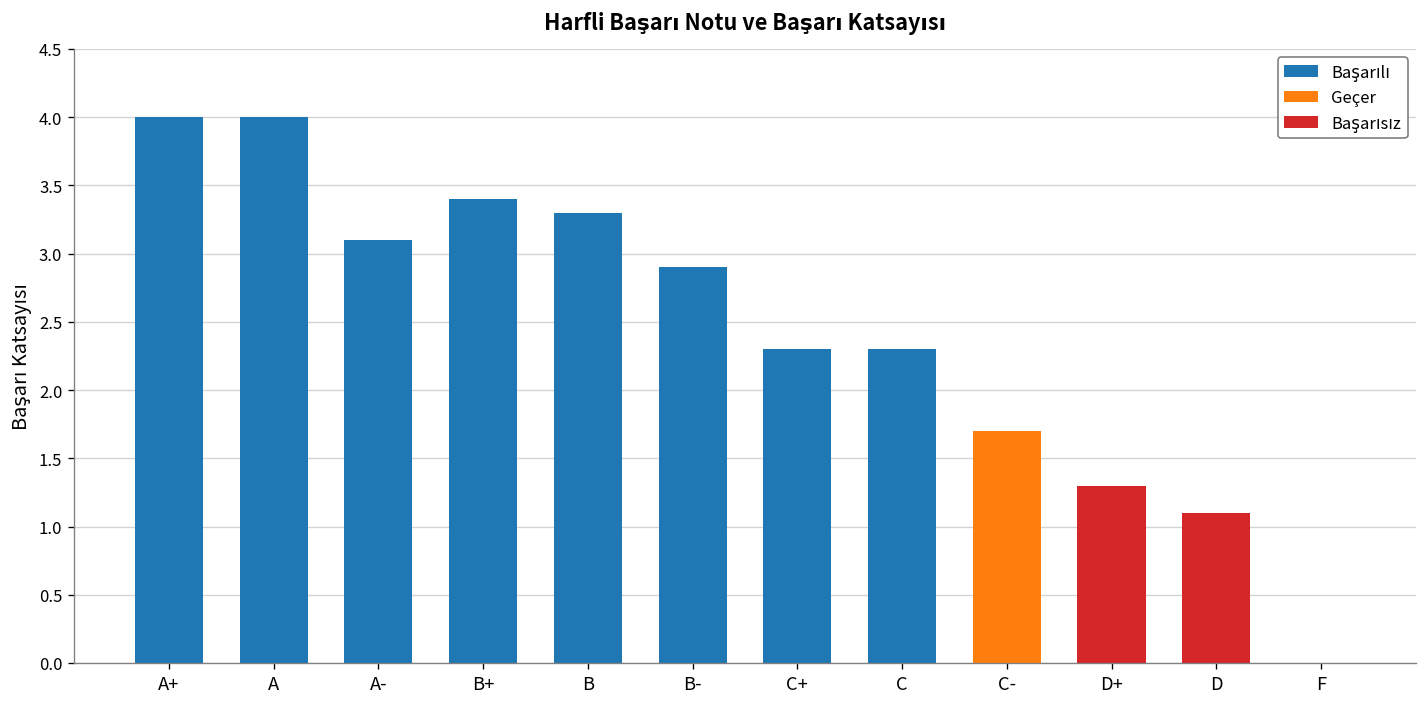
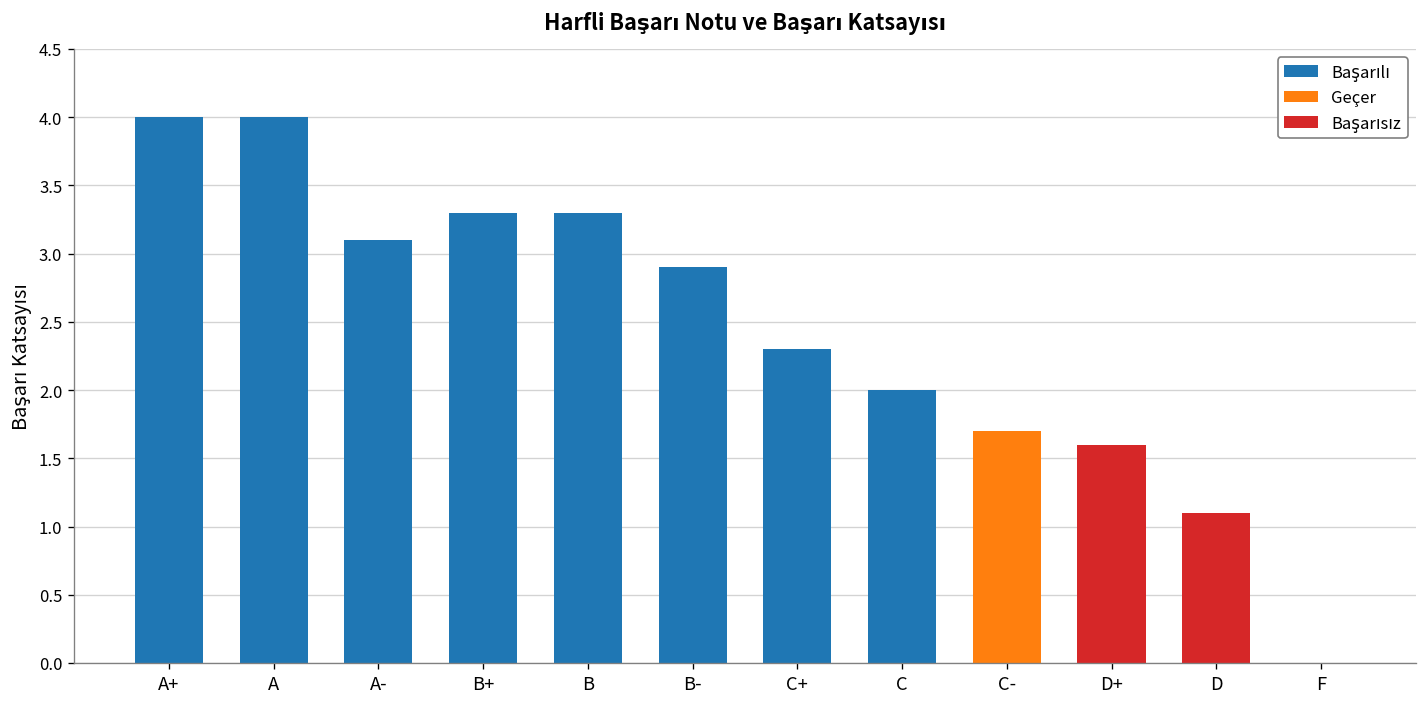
  {
    "Başarılı": {
      "A+": 4.0,
      "A": 4.0,
      "A-": 3.1,
-     "B+": 3.4,
+     "B+": 3.3,
      "B": 3.3,
      "B-": 2.9,
      "C+": 2.3,
-     "C": 2.3,
+     "C": 2.0,
      "C-": 0.0,
      "D+": 0.0,
      "D": 0.0,
      "F": 0.0
    },
    "Geçer": {
      "A+": 0.0,
      "A": 0.0,
      "A-": 0.0,
      "B+": 0.0,
      "B": 0.0,
      "B-": 0.0,
      "C+": 0.0,
      "C": 0.0,
      "C-": 1.7,
      "D+": 0.0,
      "D": 0.0,
      "F": 0.0
    },
    "Başarısız": {
      "A+": 0.0,
      "A": 0.0,
      "A-": 0.0,
      "B+": 0.0,
      "B": 0.0,
      "B-": 0.0,
      "C+": 0.0,
      "C": 0.0,
      "C-": 0.0,
-     "D+": 1.3,
+     "D+": 1.6,
      "D": 1.1,
      "F": 0.0
    }
  }
